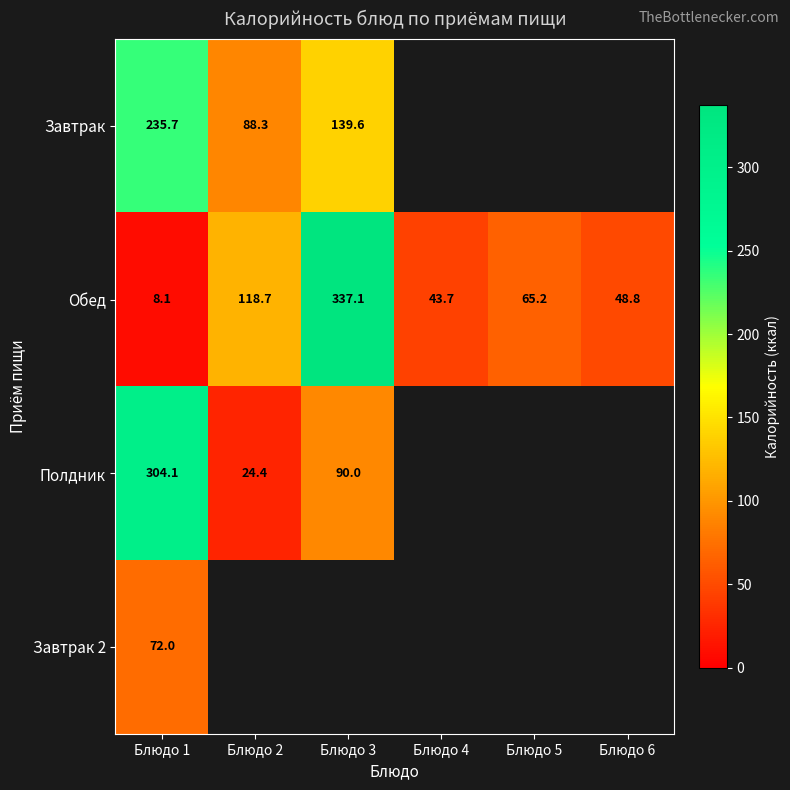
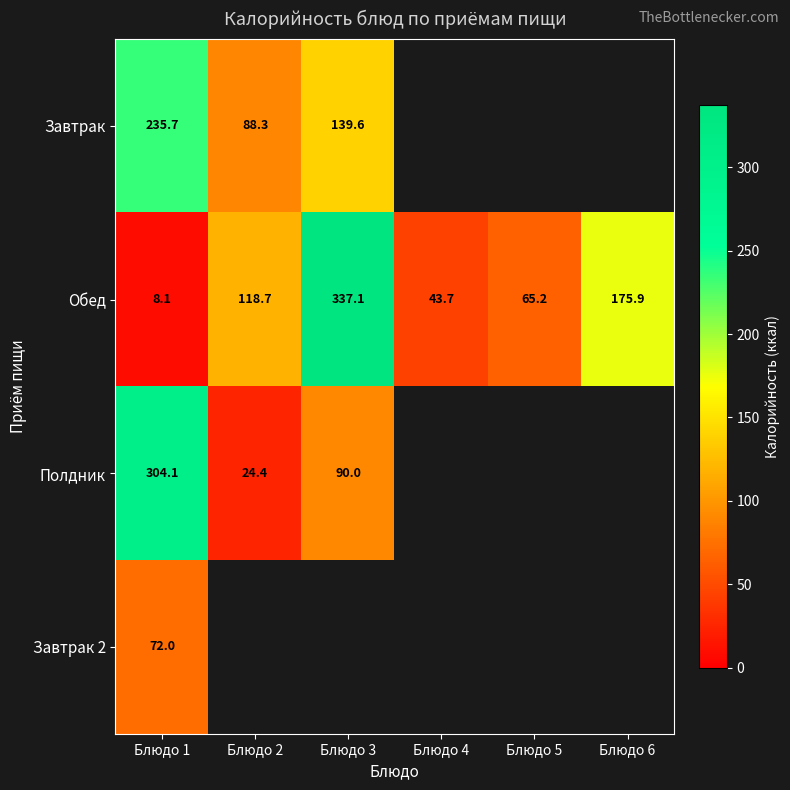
  {
    "Завтрак": {
      "Блюдо 1": 235.7,
      "Блюдо 2": 88.3,
      "Блюдо 3": 139.6
    },
    "Обед": {
      "Блюдо 1": 8.1,
      "Блюдо 2": 118.7,
      "Блюдо 3": 337.1,
      "Блюдо 4": 43.7,
      "Блюдо 5": 65.2,
-     "Блюдо 6": 48.8
+     "Блюдо 6": 175.9
    },
    "Полдник": {
      "Блюдо 1": 304.1,
      "Блюдо 2": 24.4,
      "Блюдо 3": 90.0
    },
    "Завтрак 2": {
      "Блюдо 1": 72.0
    }
  }
